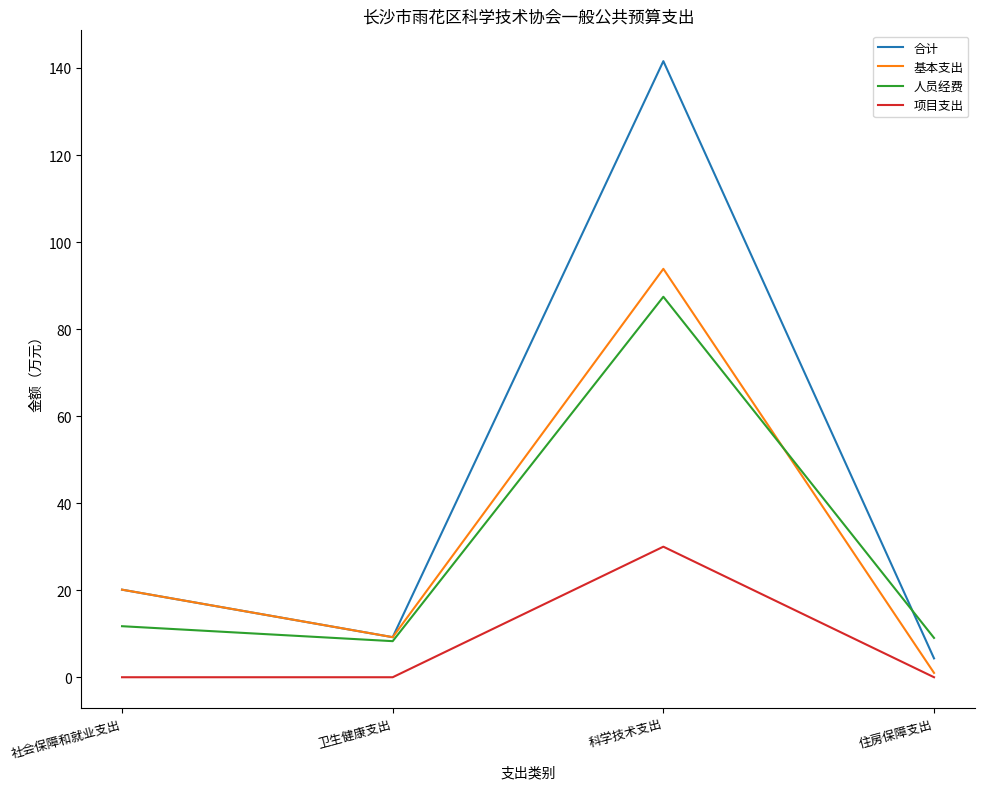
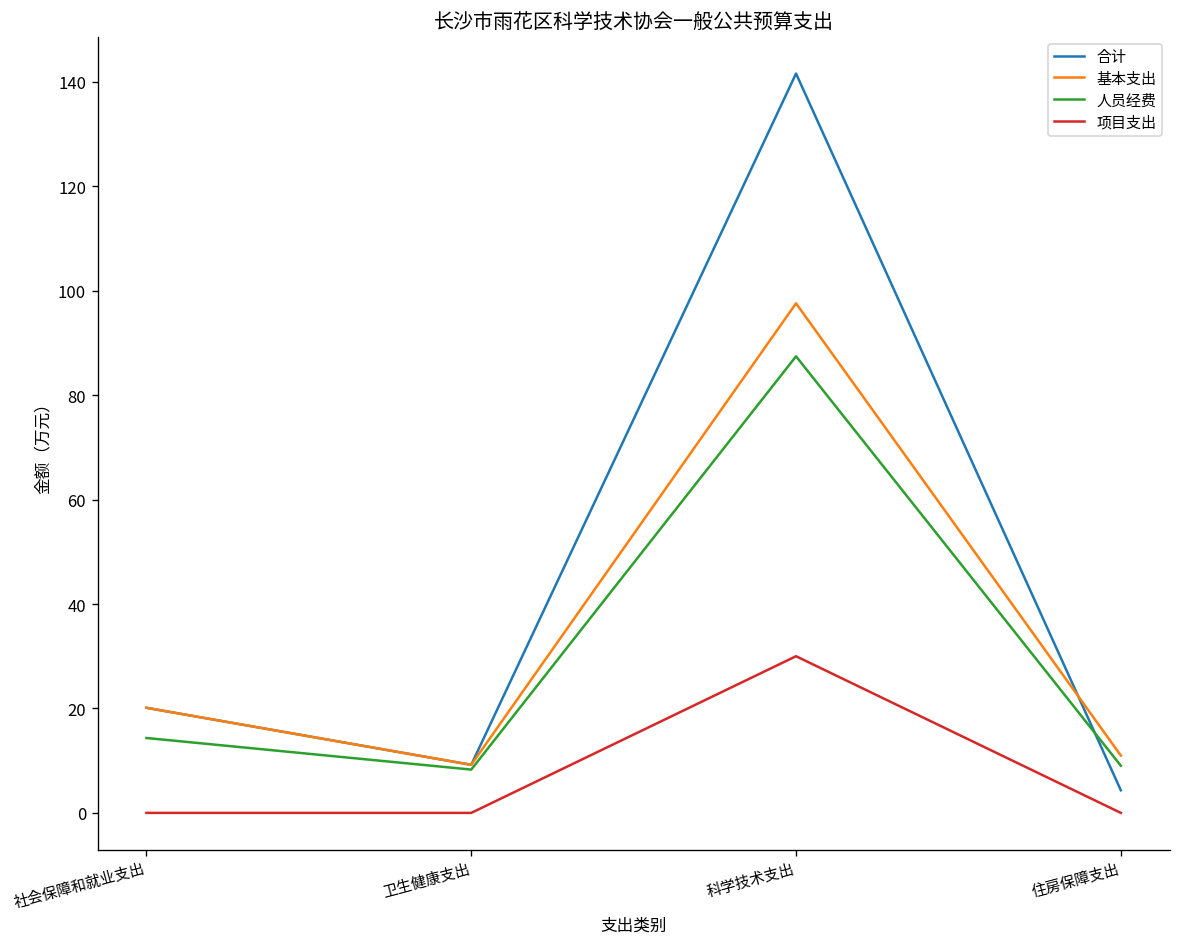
  {
    "合计": {
      "科学技术支出": 142,
      "住房保障支出": 4
    },
    "基本支出": {
-     "科学技术支出": 94,
-     "住房保障支出": 1
+     "科学技术支出": 98,
+     "住房保障支出": 11
    },
    "人员经费": {
-     "社会保障和就业支出": 12,
+     "社会保障和就业支出": 14,
      "卫生健康支出": 8,
      "科学技术支出": 87,
      "住房保障支出": 9
    },
    "项目支出": {
      "社会保障和就业支出": 0,
      "卫生健康支出": 0,
      "科学技术支出": 30,
      "住房保障支出": 0
    }
  }
